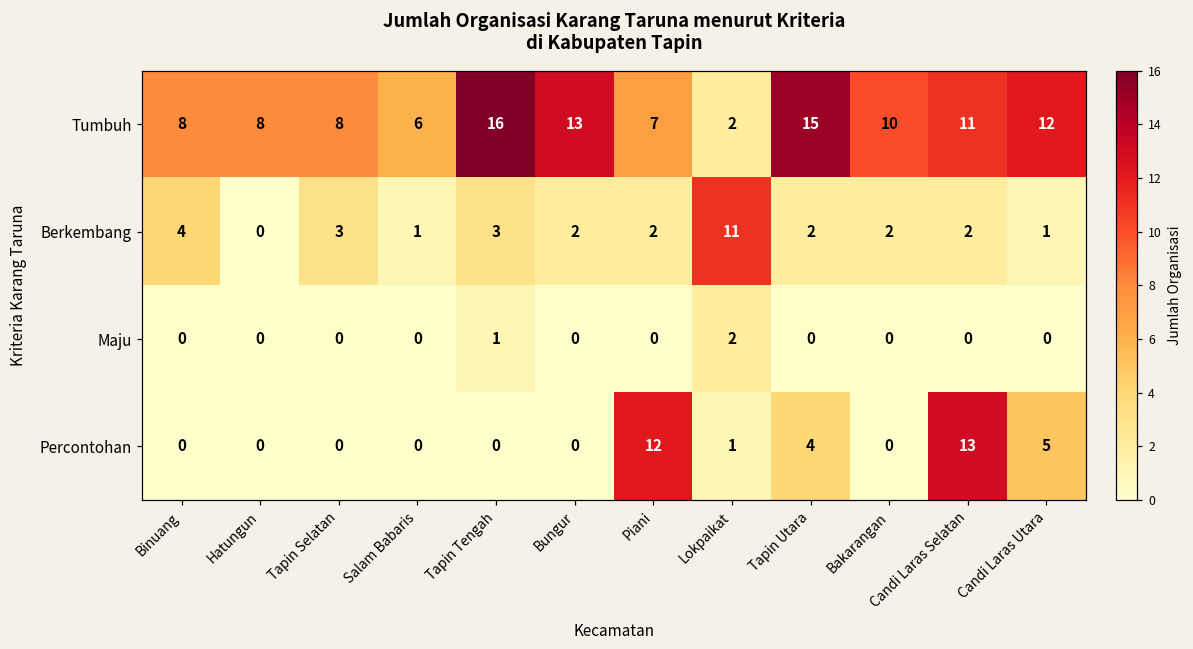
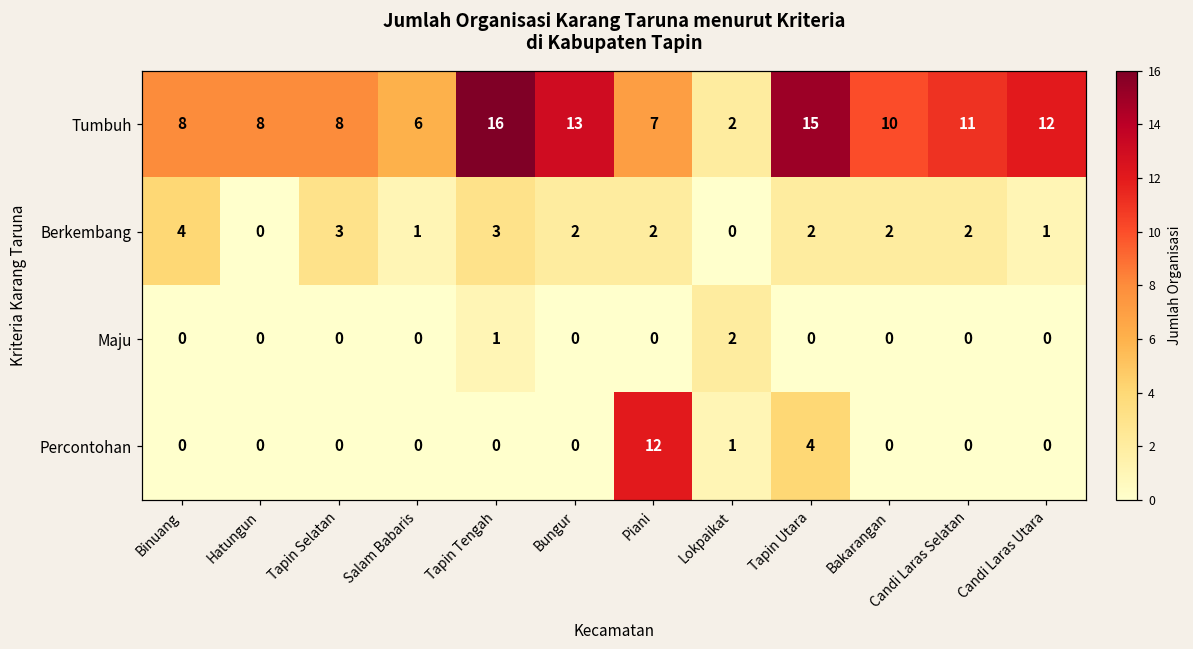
  {
    "Tumbuh": {
      "Binuang": 8,
      "Hatungun": 8,
      "Tapin Selatan": 8,
      "Salam Babaris": 6,
      "Tapin Tengah": 16,
      "Bungur": 13,
      "Piani": 7,
      "Lokpaikat": 2,
      "Tapin Utara": 15,
      "Bakarangan": 10,
      "Candi Laras Selatan": 11,
      "Candi Laras Utara": 12
    },
    "Berkembang": {
      "Binuang": 4,
      "Hatungun": 0,
      "Tapin Selatan": 3,
      "Salam Babaris": 1,
      "Tapin Tengah": 3,
      "Bungur": 2,
      "Piani": 2,
-     "Lokpaikat": 11,
+     "Lokpaikat": 0,
      "Tapin Utara": 2,
      "Bakarangan": 2,
      "Candi Laras Selatan": 2,
      "Candi Laras Utara": 1
    },
    "Maju": {
      "Binuang": 0,
      "Hatungun": 0,
      "Tapin Selatan": 0,
      "Salam Babaris": 0,
      "Tapin Tengah": 1,
      "Bungur": 0,
      "Piani": 0,
      "Lokpaikat": 2,
      "Tapin Utara": 0,
      "Bakarangan": 0,
      "Candi Laras Selatan": 0,
      "Candi Laras Utara": 0
    },
    "Percontohan": {
      "Binuang": 0,
      "Hatungun": 0,
      "Tapin Selatan": 0,
      "Salam Babaris": 0,
      "Tapin Tengah": 0,
      "Bungur": 0,
      "Piani": 12,
      "Lokpaikat": 1,
      "Tapin Utara": 4,
      "Bakarangan": 0,
-     "Candi Laras Selatan": 13,
-     "Candi Laras Utara": 5
+     "Candi Laras Selatan": 0,
+     "Candi Laras Utara": 0
    }
  }
